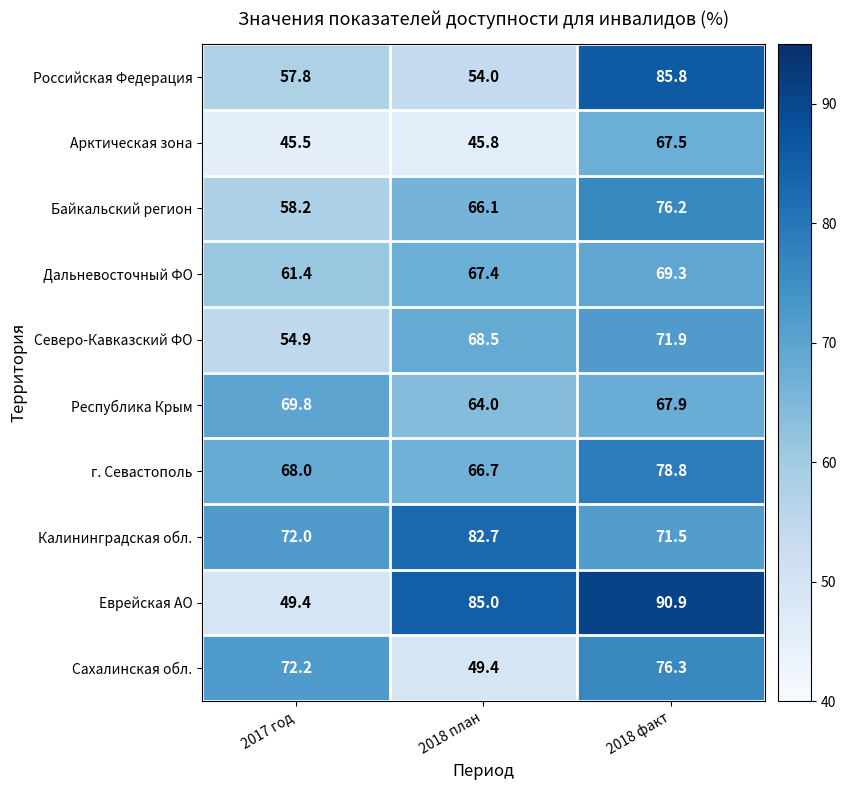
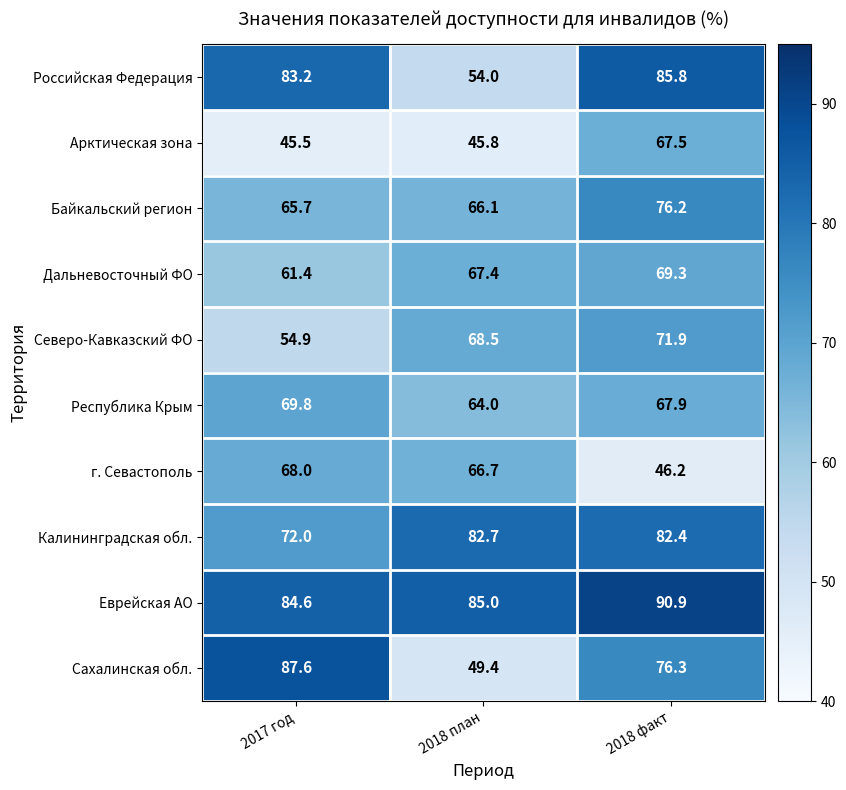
  {
    "Российская Федерация": {
-     "2017 год": 57.8,
+     "2017 год": 83.2,
      "2018 план": 54.0,
      "2018 факт": 85.8
    },
    "Арктическая зона": {
      "2017 год": 45.5,
      "2018 план": 45.8,
      "2018 факт": 67.5
    },
    "Байкальский регион": {
-     "2017 год": 58.2,
+     "2017 год": 65.7,
      "2018 план": 66.1,
      "2018 факт": 76.2
    },
    "Дальневосточный ФО": {
      "2017 год": 61.4,
      "2018 план": 67.4,
      "2018 факт": 69.3
    },
    "Северо-Кавказский ФО": {
      "2017 год": 54.9,
      "2018 план": 68.5,
      "2018 факт": 71.9
    },
    "Республика Крым": {
      "2017 год": 69.8,
      "2018 план": 64.0,
      "2018 факт": 67.9
    },
    "г. Севастополь": {
      "2017 год": 68.0,
      "2018 план": 66.7,
-     "2018 факт": 78.8
+     "2018 факт": 46.2
    },
    "Калининградская обл.": {
      "2017 год": 72.0,
      "2018 план": 82.7,
-     "2018 факт": 71.5
+     "2018 факт": 82.4
    },
    "Еврейская АО": {
-     "2017 год": 49.4,
+     "2017 год": 84.6,
      "2018 план": 85.0,
      "2018 факт": 90.9
    },
    "Сахалинская обл.": {
-     "2017 год": 72.2,
+     "2017 год": 87.6,
      "2018 план": 49.4,
      "2018 факт": 76.3
    }
  }
